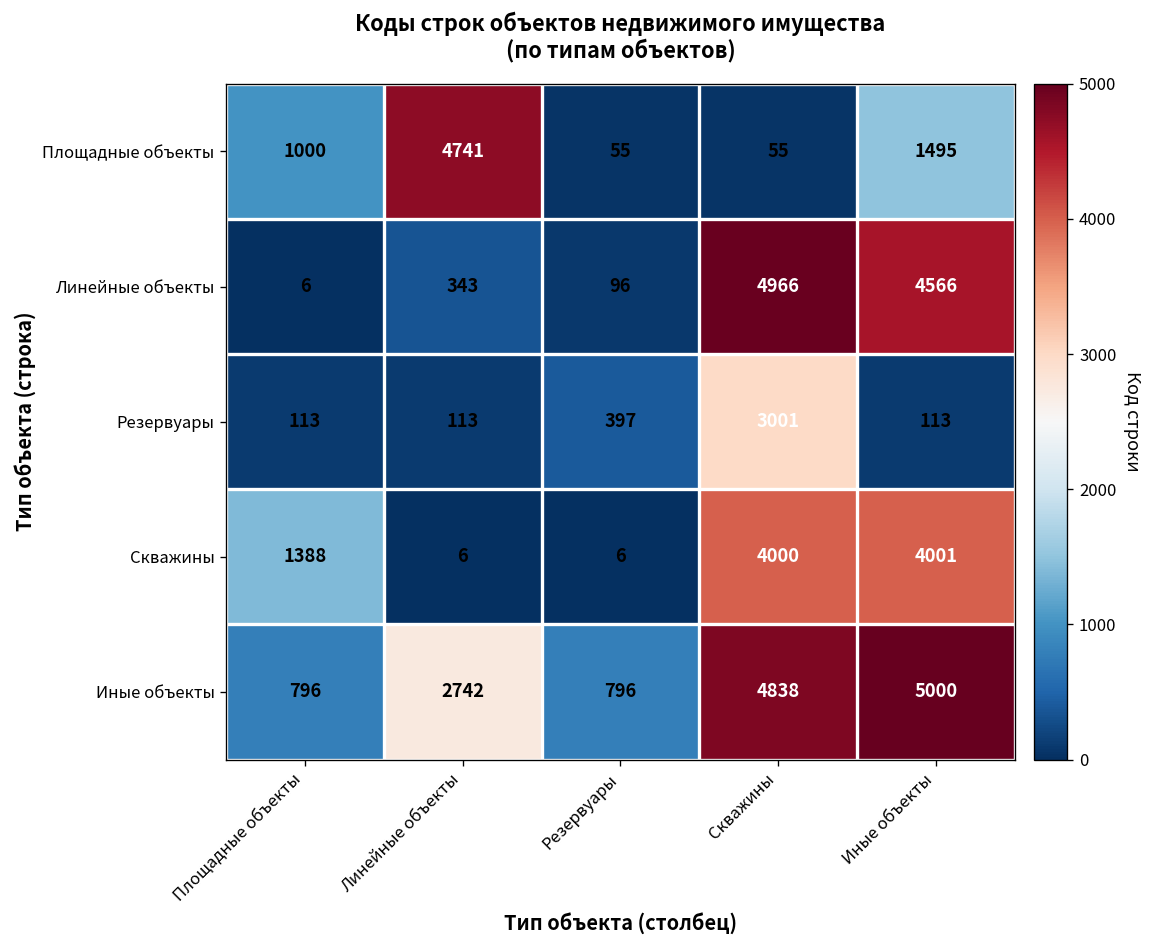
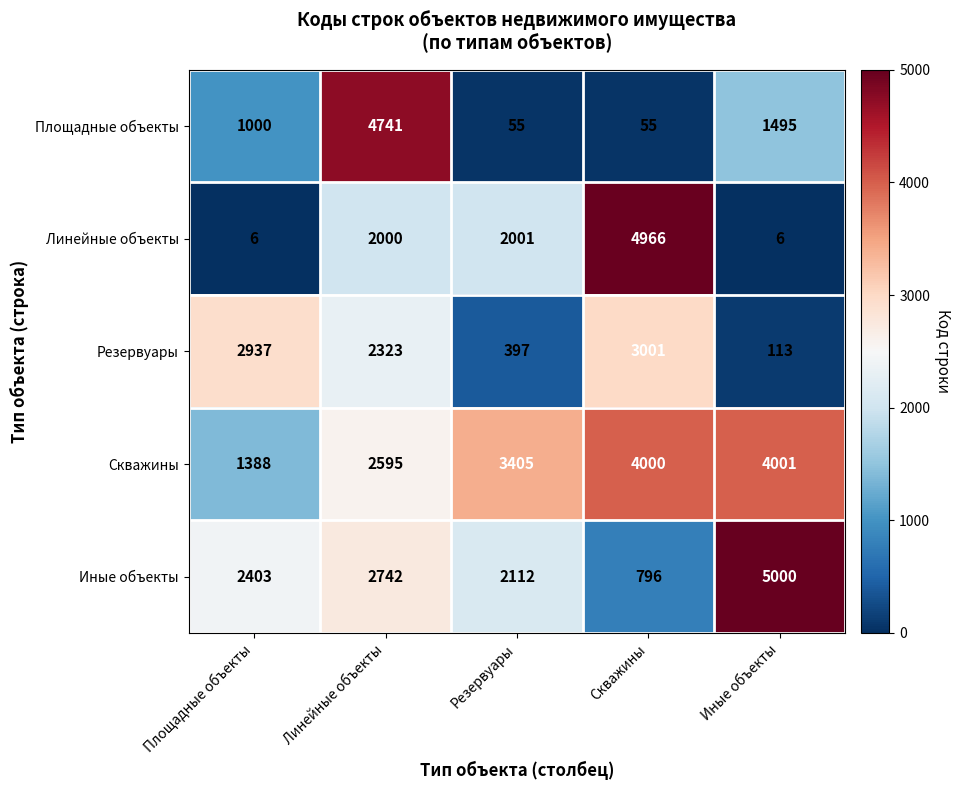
  {
    "Площадные объекты": {
      "Площадные объекты": 1000,
      "Линейные объекты": 4741,
      "Резервуары": 55,
      "Скважины": 55,
      "Иные объекты": 1495
    },
    "Линейные объекты": {
      "Площадные объекты": 6,
-     "Линейные объекты": 343,
-     "Резервуары": 96,
+     "Линейные объекты": 2000,
+     "Резервуары": 2001,
      "Скважины": 4966,
-     "Иные объекты": 4566
+     "Иные объекты": 6
    },
    "Резервуары": {
-     "Площадные объекты": 113,
-     "Линейные объекты": 113,
+     "Площадные объекты": 2937,
+     "Линейные объекты": 2323,
      "Резервуары": 397,
      "Скважины": 3001,
      "Иные объекты": 113
    },
    "Скважины": {
      "Площадные объекты": 1388,
-     "Линейные объекты": 6,
-     "Резервуары": 6,
+     "Линейные объекты": 2595,
+     "Резервуары": 3405,
      "Скважины": 4000,
      "Иные объекты": 4001
    },
    "Иные объекты": {
-     "Площадные объекты": 796,
+     "Площадные объекты": 2403,
      "Линейные объекты": 2742,
-     "Резервуары": 796,
-     "Скважины": 4838,
+     "Резервуары": 2112,
+     "Скважины": 796,
      "Иные объекты": 5000
    }
  }
